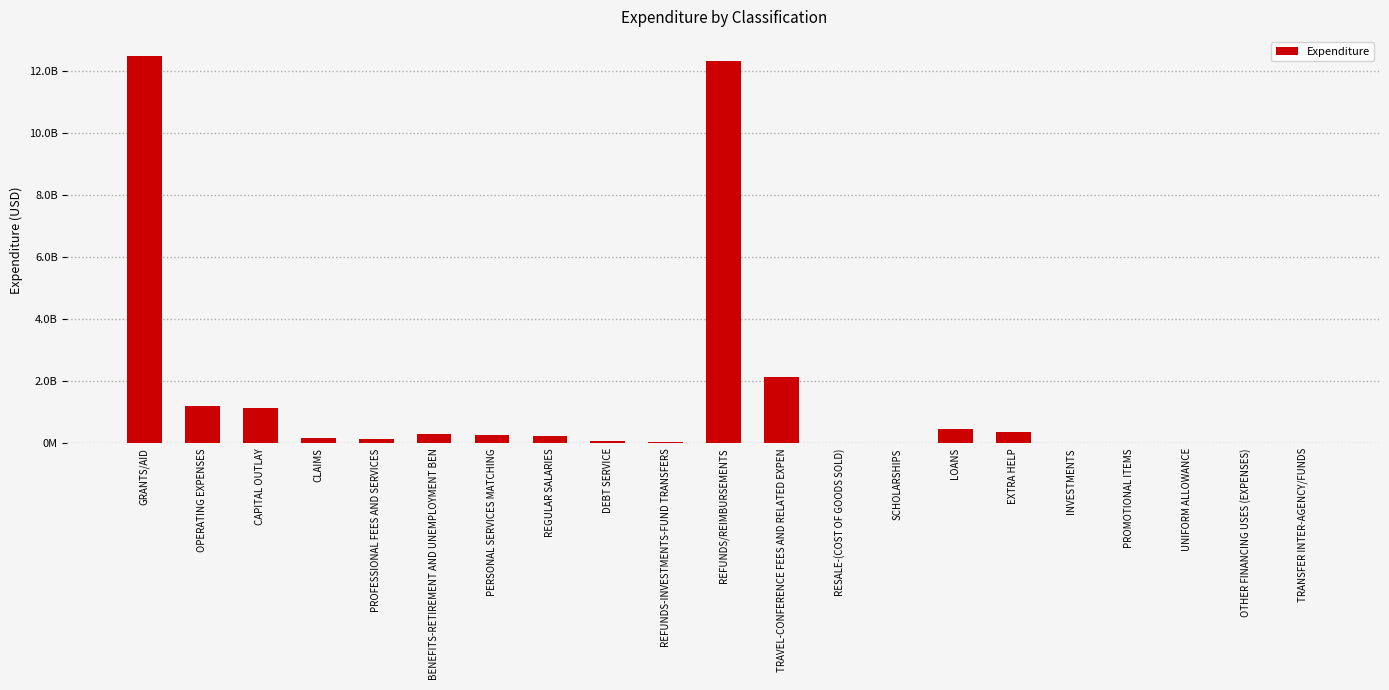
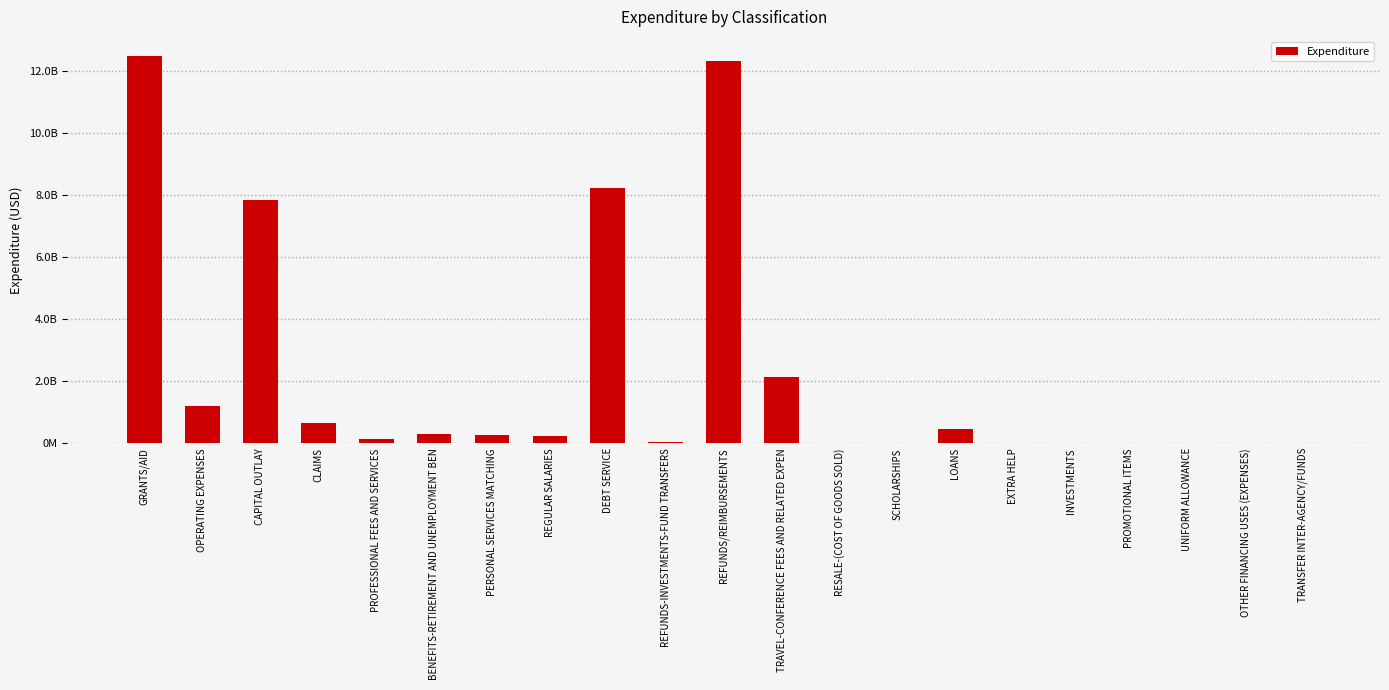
  {
    "GRANTS/AID": 12500000000,
    "OPERATING EXPENSES": 1200000000,
-   "CAPITAL OUTLAY": 1100000000,
-   "CLAIMS": 200000000,
+   "CAPITAL OUTLAY": 7800000000,
+   "CLAIMS": 700000000,
    "PROFESSIONAL FEES AND SERVICES": 100000000,
    "BENEFITS-RETIREMENT AND UNEMPLOYMENT BEN": 300000000,
    "PERSONAL SERVICES MATCHING": 300000000,
    "REGULAR SALARIES": 200000000,
-   "DEBT SERVICE": 100000000,
+   "DEBT SERVICE": 8200000000,
    "REFUNDS/REIMBURSEMENTS": 12300000000,
    "TRAVEL-CONFERENCE FEES AND RELATED EXPEN": 2100000000,
    "LOANS": 500000000,
-   "EXTRA HELP": 400000000
+   "EXTRA HELP": 0
  }
